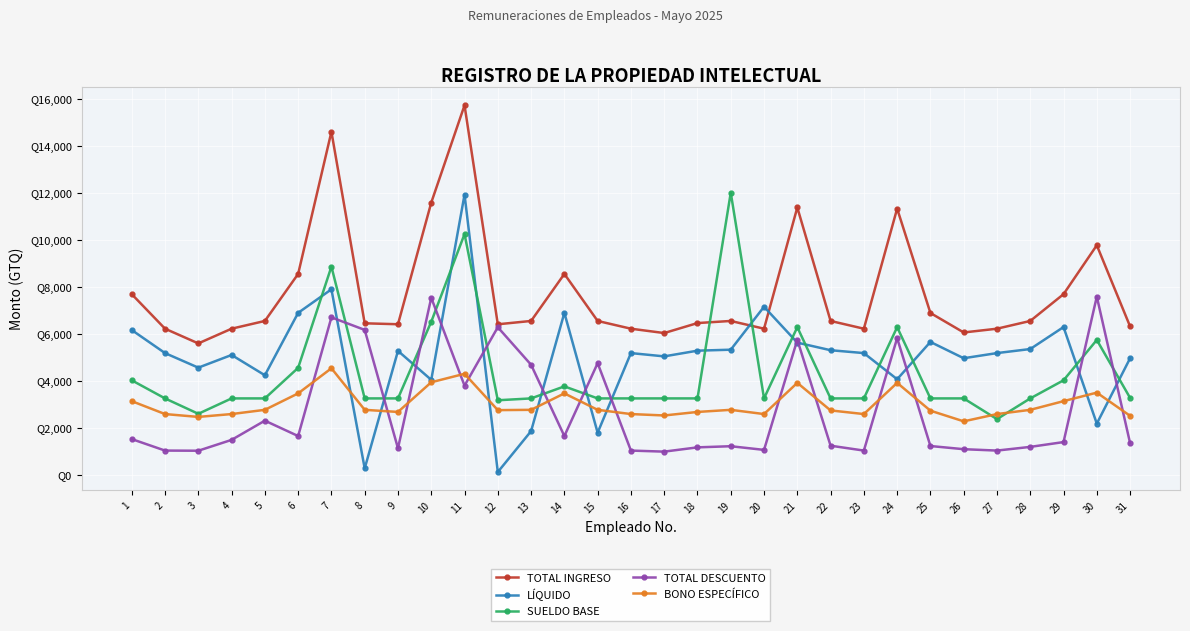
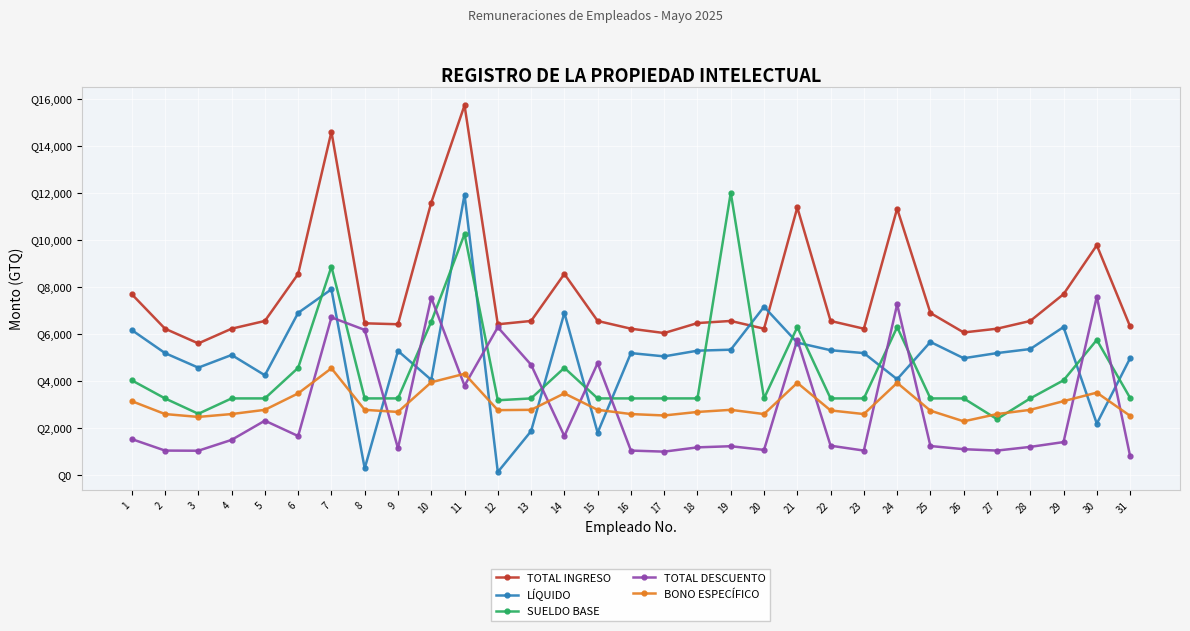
  {
    "TOTAL INGRESO": {
      "1": "Q7,700",
      "2": "Q6,200",
      "3": "Q5,600",
      "4": "Q6,200",
      "5": "Q6,600",
      "6": "Q8,600",
      "7": "Q14,600",
      "8": "Q6,500",
      "9": "Q6,400",
      "10": "Q11,600",
      "11": "Q15,700",
      "12": "Q6,400",
      "13": "Q6,600",
      "14": "Q8,600",
      "15": "Q6,600",
      "16": "Q6,200",
      "17": "Q6,000",
      "18": "Q6,500",
      "19": "Q6,600",
      "20": "Q6,200",
      "21": "Q11,400",
      "22": "Q6,600",
      "23": "Q6,200",
      "24": "Q11,300",
      "25": "Q6,900",
      "26": "Q6,100",
      "27": "Q6,200",
      "28": "Q6,600",
      "29": "Q7,700",
      "30": "Q9,800",
      "31": "Q6,300"
    },
    "LÍQUIDO": {
      "1": "Q6,200",
      "2": "Q5,200",
      "3": "Q4,600",
      "4": "Q5,100",
      "5": "Q4,200",
      "6": "Q6,900",
      "7": "Q7,900",
      "8": "Q300",
      "9": "Q5,300",
      "11": "Q11,900",
      "12": "Q100",
      "13": "Q1,900",
      "14": "Q6,900",
      "15": "Q1,800",
      "16": "Q5,200",
      "17": "Q5,100",
      "18": "Q5,300",
      "19": "Q5,300",
      "20": "Q7,200",
      "21": "Q5,600",
      "22": "Q5,300",
      "23": "Q5,200",
      "24": "Q4,100",
      "25": "Q5,700",
      "26": "Q5,000",
      "27": "Q5,200",
      "28": "Q5,400",
      "29": "Q6,300",
      "30": "Q2,200",
      "31": "Q5,000"
    },
    "SUELDO BASE": {
      "1": "Q4,000",
      "2": "Q3,300",
      "3": "Q2,600",
      "4": "Q3,300",
      "5": "Q3,300",
      "6": "Q4,600",
      "7": "Q8,900",
      "8": "Q3,300",
      "9": "Q3,300",
      "10": "Q6,500",
      "11": "Q10,300",
      "12": "Q3,200",
      "13": "Q3,300",
-     "14": "Q3,800",
+     "14": "Q4,600",
      "15": "Q3,300",
      "16": "Q3,300",
      "17": "Q3,300",
      "18": "Q3,300",
      "19": "Q12,000",
      "20": "Q3,300",
      "21": "Q6,300",
      "22": "Q3,300",
      "23": "Q3,300",
      "24": "Q6,300",
      "25": "Q3,300",
      "26": "Q3,300",
      "27": "Q2,400",
      "28": "Q3,300",
      "29": "Q4,000",
      "30": "Q5,800",
      "31": "Q3,300"
    },
    "TOTAL DESCUENTO": {
      "1": "Q1,500",
      "2": "Q1,000",
      "3": "Q1,000",
      "4": "Q1,500",
      "5": "Q2,300",
      "6": "Q1,700",
      "7": "Q6,700",
      "8": "Q6,200",
      "9": "Q1,100",
      "10": "Q7,500",
      "11": "Q3,800",
      "12": "Q6,300",
      "13": "Q4,700",
      "14": "Q1,700",
      "15": "Q4,800",
      "16": "Q1,000",
      "17": "Q1,000",
      "18": "Q1,200",
      "19": "Q1,200",
      "20": "Q1,100",
      "21": "Q5,800",
      "22": "Q1,200",
      "23": "Q1,000",
-     "24": "Q5,800",
+     "24": "Q7,300",
      "25": "Q1,200",
      "26": "Q1,100",
      "27": "Q1,000",
      "28": "Q1,200",
      "29": "Q1,400",
      "30": "Q7,600",
-     "31": "Q1,400"
+     "31": "Q800"
    },
    "BONO ESPECÍFICO": {
      "1": "Q3,100",
      "2": "Q2,600",
      "3": "Q2,500",
      "4": "Q2,600",
      "5": "Q2,800",
      "6": "Q3,500",
      "7": "Q4,500",
      "8": "Q2,800",
      "9": "Q2,700",
      "11": "Q4,300",
      "12": "Q2,800",
      "13": "Q2,800",
      "14": "Q3,500",
      "15": "Q2,800",
      "16": "Q2,600",
      "17": "Q2,500",
      "18": "Q2,700",
      "19": "Q2,800",
      "20": "Q2,600",
      "21": "Q3,900",
      "22": "Q2,700",
      "23": "Q2,600",
      "24": "Q3,900",
      "25": "Q2,700",
      "26": "Q2,300",
      "27": "Q2,600",
      "28": "Q2,800",
      "29": "Q3,100",
      "30": "Q3,500",
      "31": "Q2,500"
    }
  }
